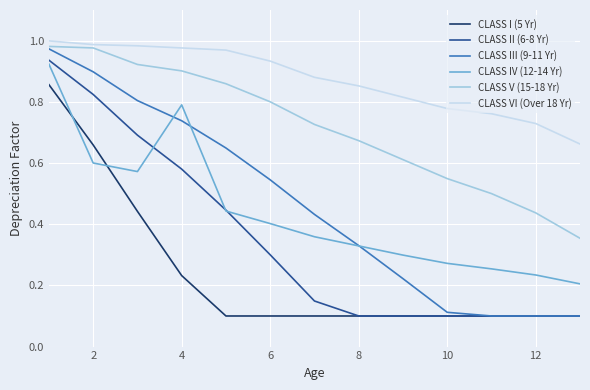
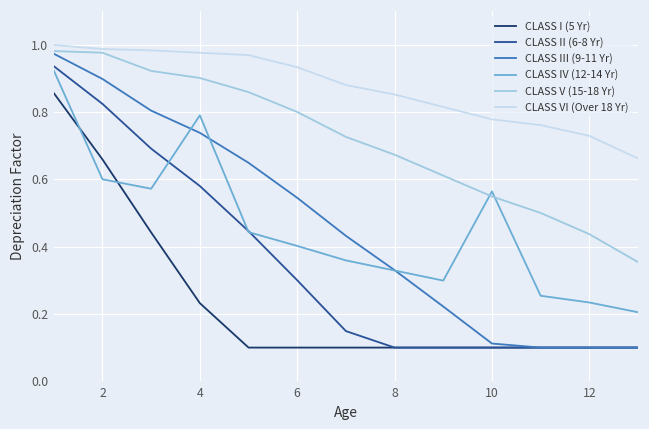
  {
    "CLASS IV (12-14 Yr)": {
      "2": 0.60,
      "4": 0.79,
      "6": 0.40,
-     "10": 0.27,
+     "10": 0.56,
      "12": 0.23
    }
  }
